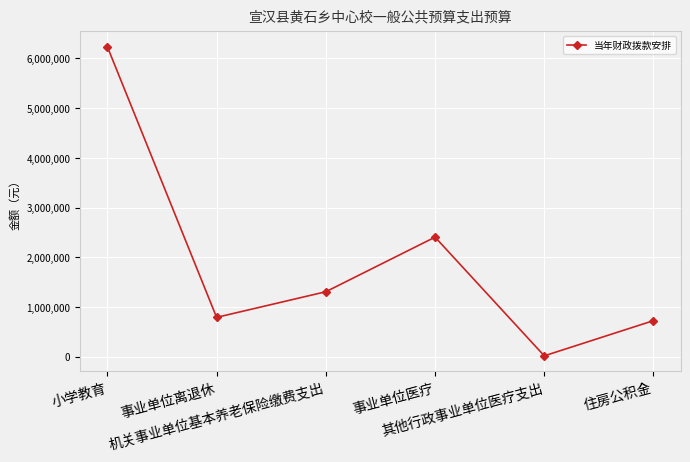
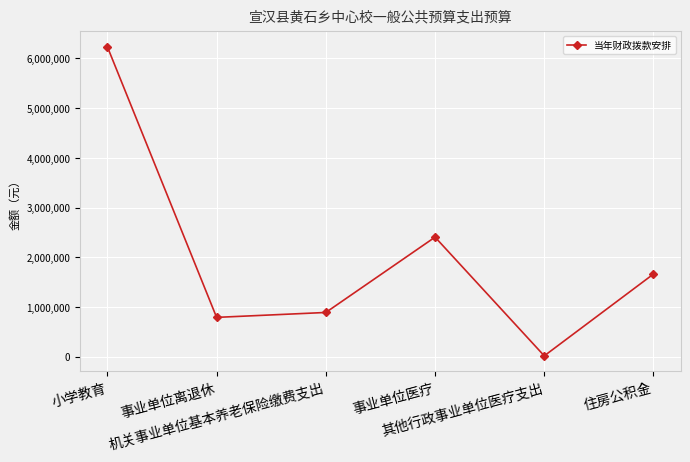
  {
    "小学教育": "6,200,000",
    "事业单位离退休": "800,000",
-   "机关事业单位基本养老保险缴费支出": "1,300,000",
+   "机关事业单位基本养老保险缴费支出": "900,000",
    "事业单位医疗": "2,400,000",
    "其他行政事业单位医疗支出": "0",
-   "住房公积金": "700,000"
+   "住房公积金": "1,700,000"
  }
